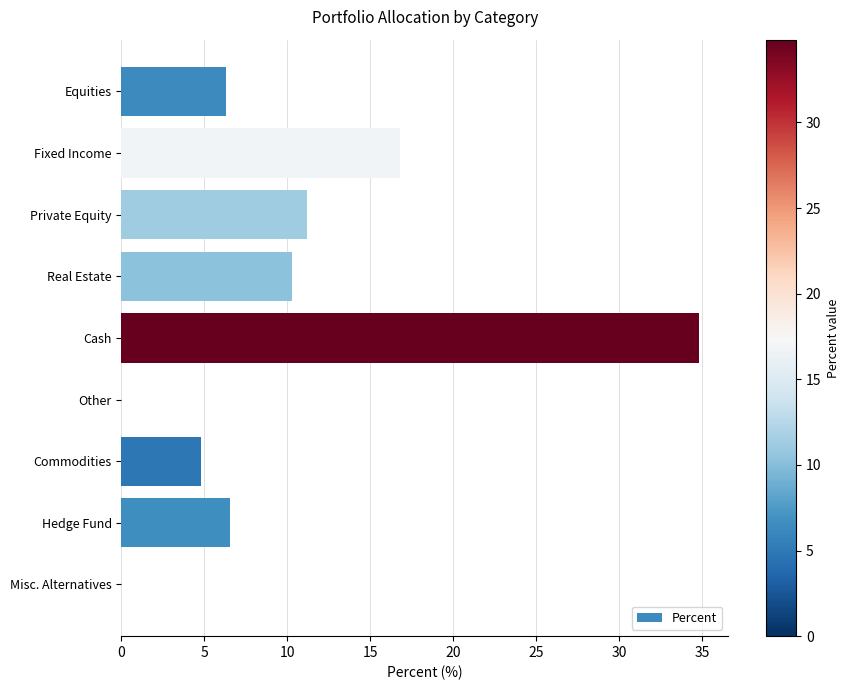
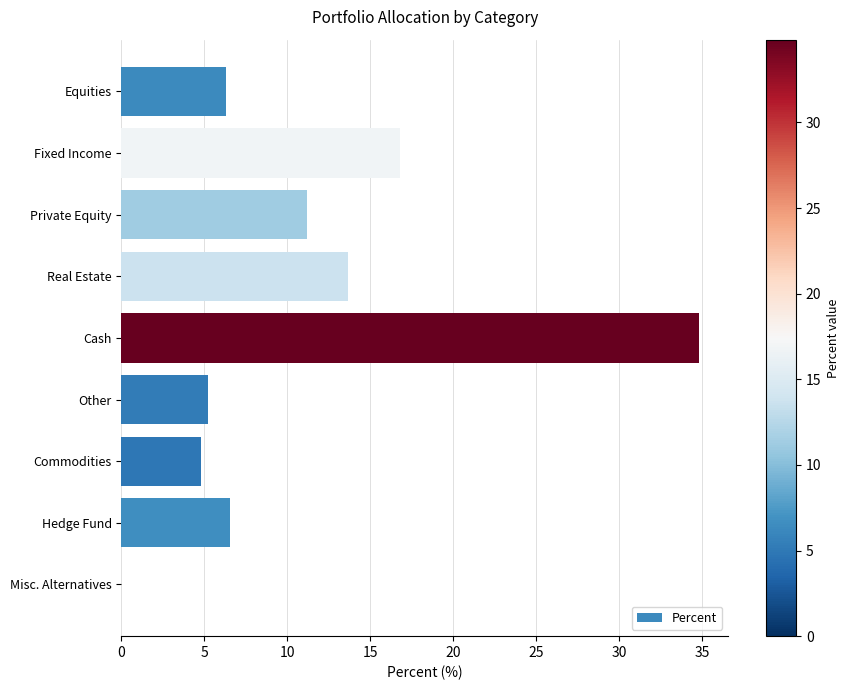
  {
    "Equities": 6.3,
    "Fixed Income": 16.8,
    "Private Equity": 11.2,
-   "Real Estate": 10.3,
+   "Real Estate": 13.7,
    "Cash": 34.8,
-   "Other": 0.0,
+   "Other": 5.2,
    "Commodities": 4.8,
    "Hedge Fund": 6.5,
    "Misc. Alternatives": 0.0
  }
